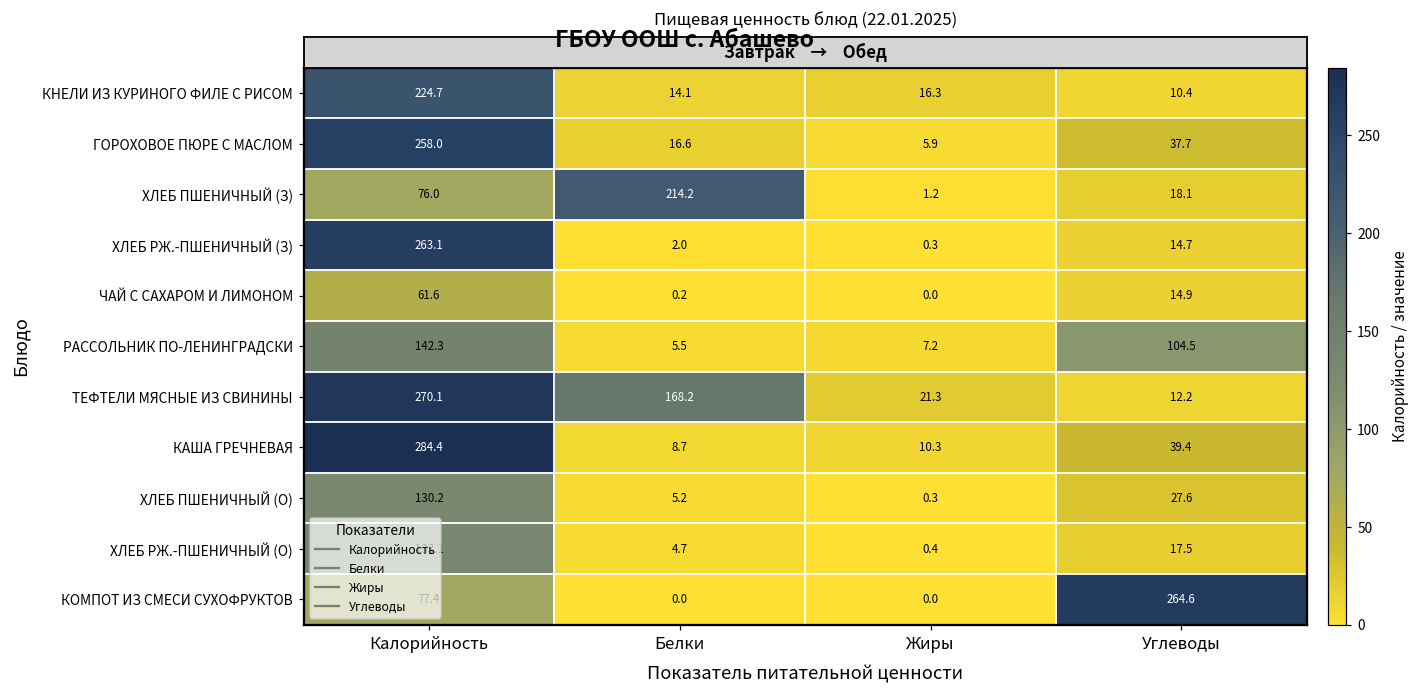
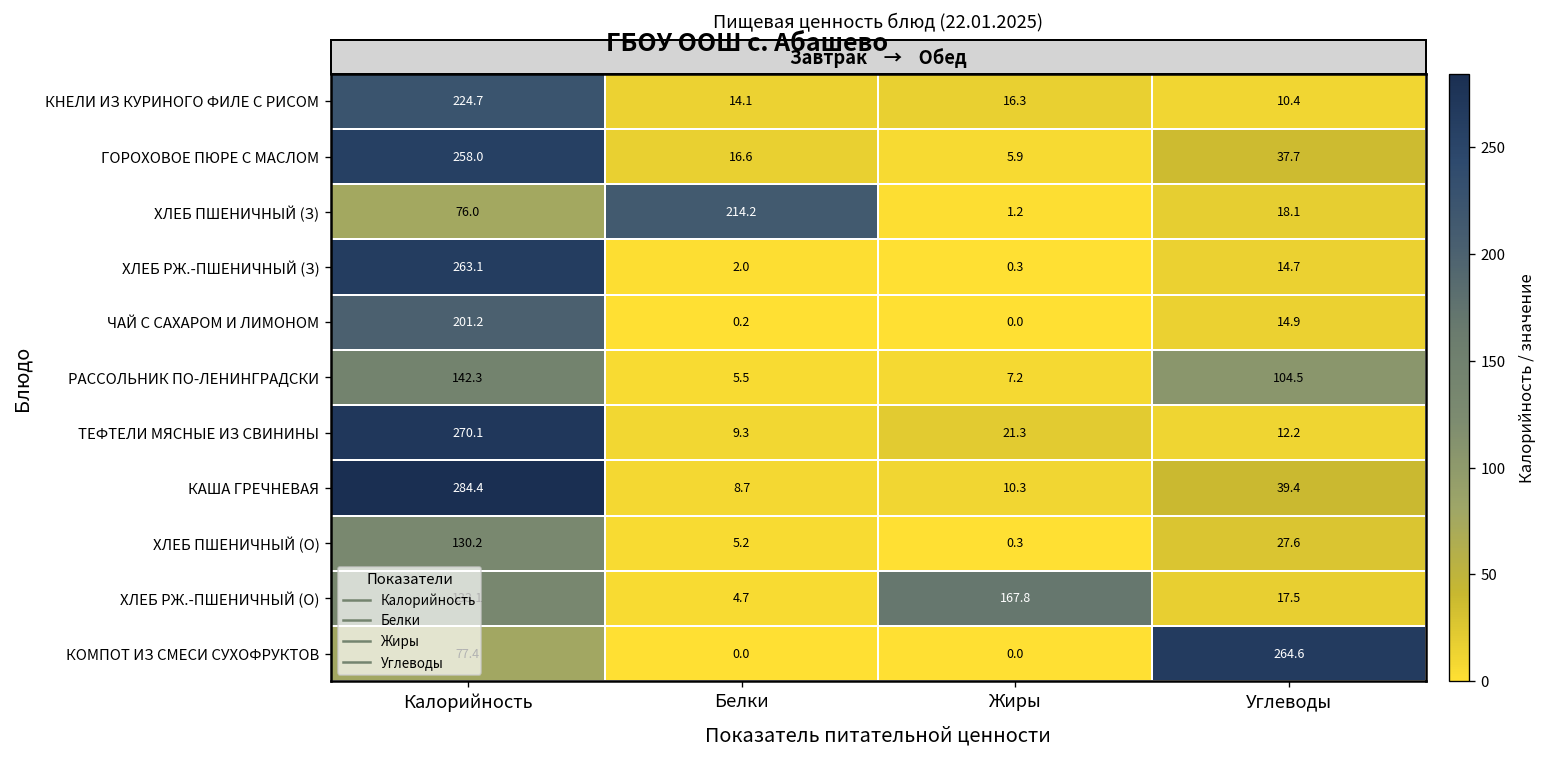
  {
    "КНЕЛИ ИЗ КУРИНОГО ФИЛЕ С РИСОМ": {
      "Калорийность": 224.7,
      "Белки": 14.1,
      "Жиры": 16.3,
      "Углеводы": 10.4
    },
    "ГОРОХОВОЕ ПЮРЕ С МАСЛОМ": {
      "Калорийность": 258.0,
      "Белки": 16.6,
      "Жиры": 5.9,
      "Углеводы": 37.7
    },
    "ХЛЕБ ПШЕНИЧНЫЙ (З)": {
      "Калорийность": 76.0,
      "Белки": 214.2,
      "Жиры": 1.2,
      "Углеводы": 18.1
    },
    "ХЛЕБ РЖ.-ПШЕНИЧНЫЙ (З)": {
      "Калорийность": 263.1,
      "Белки": 2.0,
      "Жиры": 0.3,
      "Углеводы": 14.7
    },
    "ЧАЙ С САХАРОМ И ЛИМОНОМ": {
-     "Калорийность": 61.6,
+     "Калорийность": 201.2,
      "Белки": 0.2,
      "Жиры": 0.0,
      "Углеводы": 14.9
    },
    "РАССОЛЬНИК ПО-ЛЕНИНГРАДСКИ": {
      "Калорийность": 142.3,
      "Белки": 5.5,
      "Жиры": 7.2,
      "Углеводы": 104.5
    },
    "ТЕФТЕЛИ МЯСНЫЕ ИЗ СВИНИНЫ": {
      "Калорийность": 270.1,
-     "Белки": 168.2,
+     "Белки": 9.3,
      "Жиры": 21.3,
      "Углеводы": 12.2
    },
    "КАША ГРЕЧНЕВАЯ": {
      "Калорийность": 284.4,
      "Белки": 8.7,
      "Жиры": 10.3,
      "Углеводы": 39.4
    },
    "ХЛЕБ ПШЕНИЧНЫЙ (О)": {
      "Калорийность": 130.2,
      "Белки": 5.2,
      "Жиры": 0.3,
      "Углеводы": 27.6
    },
    "ХЛЕБ РЖ.-ПШЕНИЧНЫЙ (О)": {
      "Белки": 4.7,
-     "Жиры": 0.4,
+     "Жиры": 167.8,
      "Углеводы": 17.5
    },
    "КОМПОТ ИЗ СМЕСИ СУХОФРУКТОВ": {
      "Белки": 0.0,
      "Жиры": 0.0,
      "Углеводы": 264.6
    }
  }
